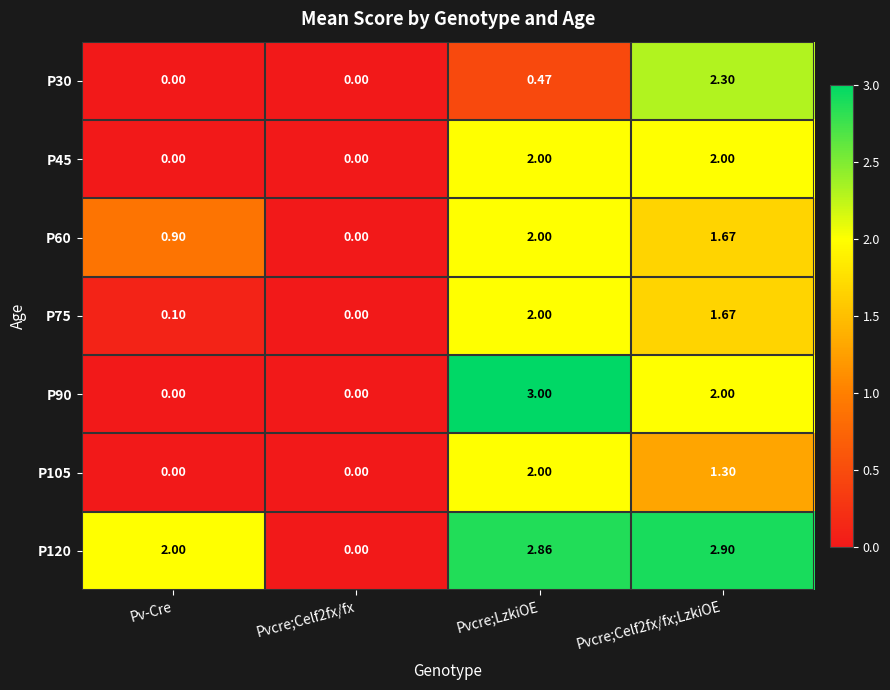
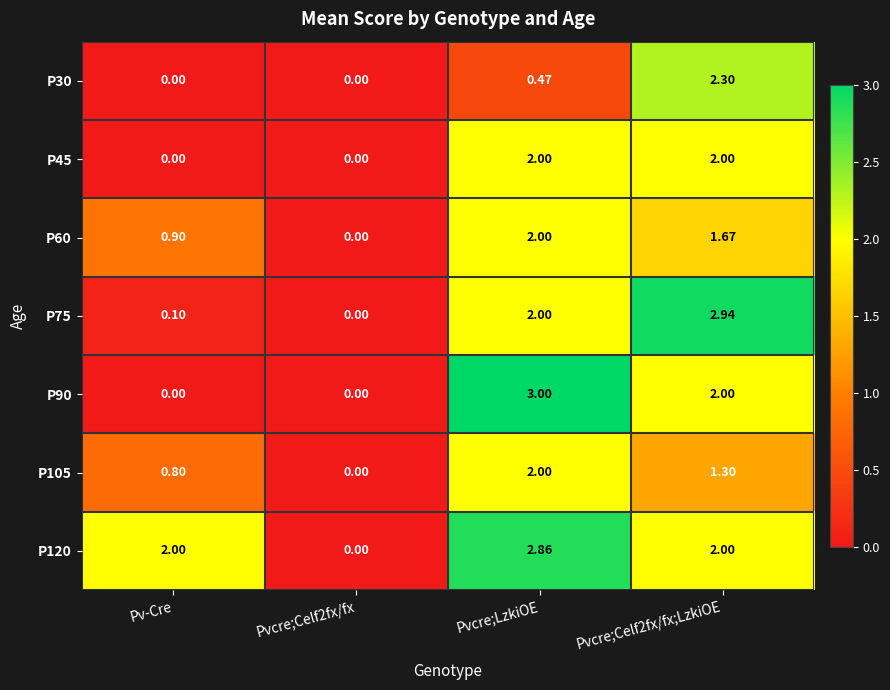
  {
    "P30": {
      "Pv-Cre": 0.00,
      "Pvcre;Celf2fx/fx": 0.00,
      "Pvcre;LzkiOE": 0.47,
      "Pvcre;Celf2fx/fx;LzkiOE": 2.30
    },
    "P45": {
      "Pv-Cre": 0.00,
      "Pvcre;Celf2fx/fx": 0.00,
      "Pvcre;LzkiOE": 2.00,
      "Pvcre;Celf2fx/fx;LzkiOE": 2.00
    },
    "P60": {
      "Pv-Cre": 0.90,
      "Pvcre;Celf2fx/fx": 0.00,
      "Pvcre;LzkiOE": 2.00,
      "Pvcre;Celf2fx/fx;LzkiOE": 1.67
    },
    "P75": {
      "Pv-Cre": 0.10,
      "Pvcre;Celf2fx/fx": 0.00,
      "Pvcre;LzkiOE": 2.00,
-     "Pvcre;Celf2fx/fx;LzkiOE": 1.67
+     "Pvcre;Celf2fx/fx;LzkiOE": 2.94
    },
    "P90": {
      "Pv-Cre": 0.00,
      "Pvcre;Celf2fx/fx": 0.00,
      "Pvcre;LzkiOE": 3.00,
      "Pvcre;Celf2fx/fx;LzkiOE": 2.00
    },
    "P105": {
-     "Pv-Cre": 0.00,
+     "Pv-Cre": 0.80,
      "Pvcre;Celf2fx/fx": 0.00,
      "Pvcre;LzkiOE": 2.00,
      "Pvcre;Celf2fx/fx;LzkiOE": 1.30
    },
    "P120": {
      "Pv-Cre": 2.00,
      "Pvcre;Celf2fx/fx": 0.00,
      "Pvcre;LzkiOE": 2.86,
-     "Pvcre;Celf2fx/fx;LzkiOE": 2.90
+     "Pvcre;Celf2fx/fx;LzkiOE": 2.00
    }
  }
